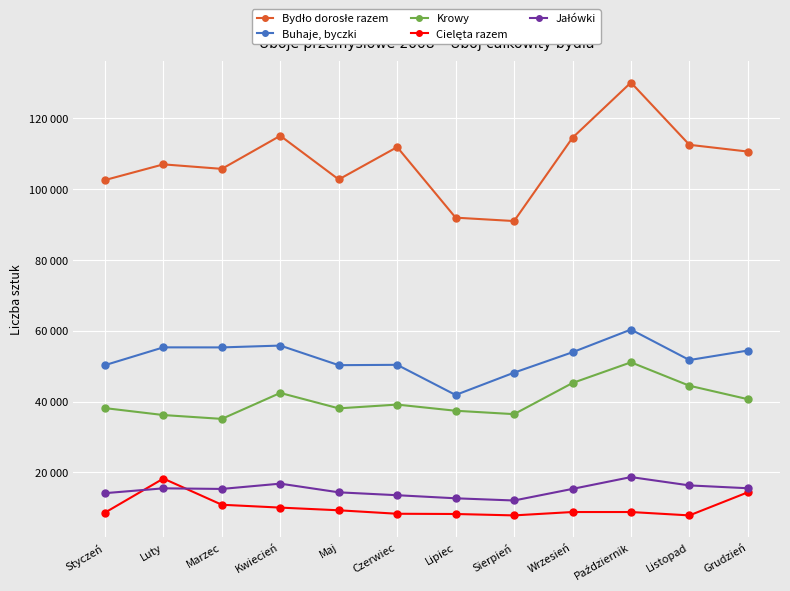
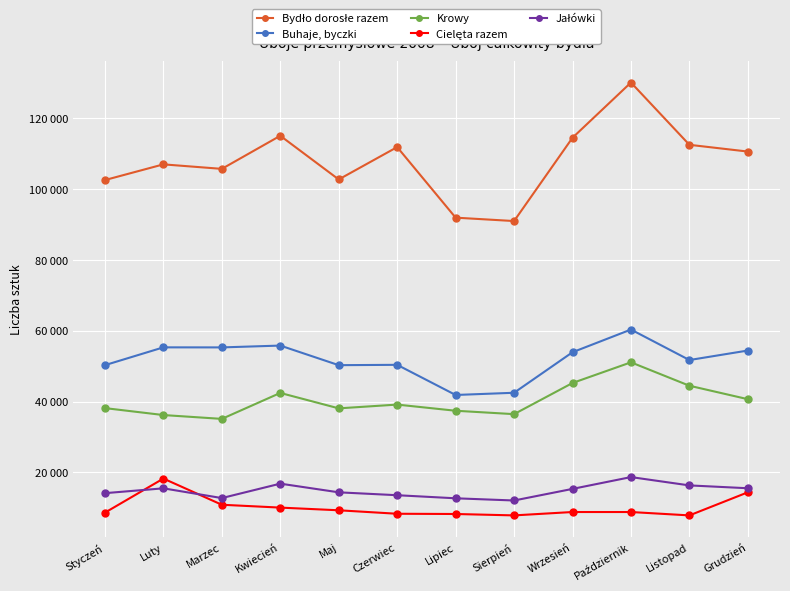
  {
    "Bydło dorosłe razem": {
      "Styczeń": 103000,
      "Luty": 107000,
      "Marzec": 106000,
      "Kwiecień": 115000,
      "Maj": 103000,
      "Czerwiec": 112000,
      "Lipiec": 92000,
      "Sierpień": 91000,
      "Wrzesień": 114000,
      "Październik": 130000,
      "Listopad": 113000,
      "Grudzień": 111000
    },
    "Buhaje, byczki": {
      "Styczeń": 50000,
      "Luty": 55000,
      "Marzec": 55000,
      "Kwiecień": 56000,
      "Maj": 50000,
      "Czerwiec": 50000,
      "Lipiec": 42000,
-     "Sierpień": 48000,
+     "Sierpień": 42000,
      "Wrzesień": 54000,
      "Październik": 60000,
      "Listopad": 52000,
      "Grudzień": 54000
    },
    "Krowy": {
      "Styczeń": 38000,
      "Luty": 36000,
      "Marzec": 35000,
      "Kwiecień": 42000,
      "Maj": 38000,
      "Czerwiec": 39000,
      "Lipiec": 37000,
      "Sierpień": 36000,
      "Wrzesień": 45000,
      "Październik": 51000,
      "Listopad": 44000,
      "Grudzień": 41000
    },
    "Cielęta razem": {
      "Styczeń": 9000,
      "Luty": 18000,
      "Marzec": 11000,
      "Kwiecień": 10000,
      "Maj": 9000,
      "Czerwiec": 8000,
      "Lipiec": 8000,
      "Sierpień": 8000,
      "Wrzesień": 9000,
      "Październik": 9000,
      "Listopad": 8000,
      "Grudzień": 14000
    },
    "Jałówki": {
      "Styczeń": 14000,
      "Luty": 15000,
-     "Marzec": 15000,
+     "Marzec": 13000,
      "Kwiecień": 17000,
      "Maj": 14000,
      "Czerwiec": 14000,
      "Lipiec": 13000,
      "Sierpień": 12000,
      "Wrzesień": 15000,
      "Październik": 19000,
      "Listopad": 16000,
      "Grudzień": 16000
    }
  }
